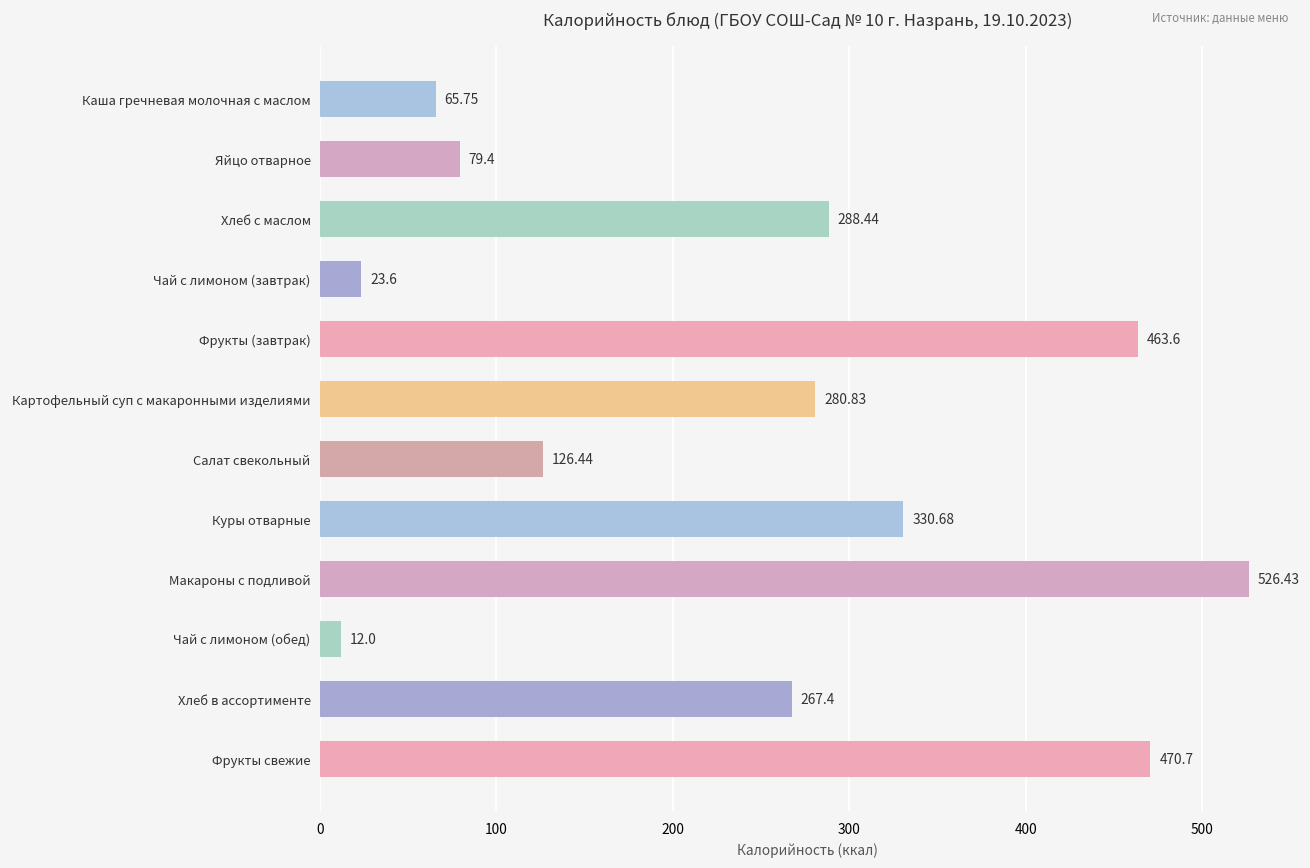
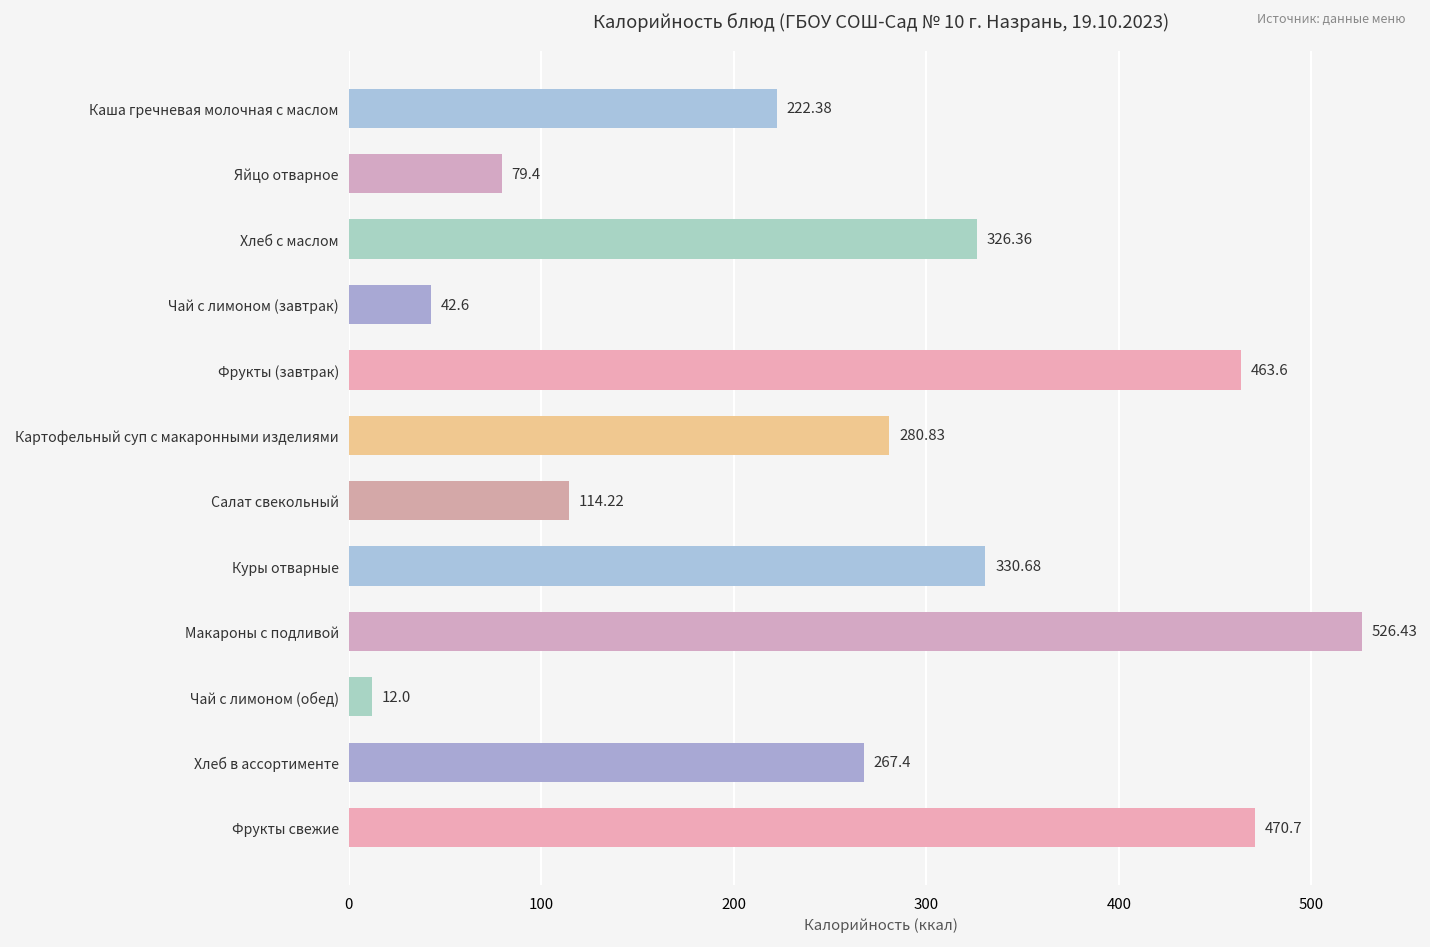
  {
-   "Каша гречневая молочная с маслом": 65.75,
+   "Каша гречневая молочная с маслом": 222.38,
    "Яйцо отварное": 79.4,
-   "Хлеб с маслом": 288.44,
-   "Чай с лимоном (завтрак)": 23.6,
+   "Хлеб с маслом": 326.36,
+   "Чай с лимоном (завтрак)": 42.6,
    "Фрукты (завтрак)": 463.6,
    "Картофельный суп с макаронными изделиями": 280.83,
-   "Салат свекольный": 126.44,
+   "Салат свекольный": 114.22,
    "Куры отварные": 330.68,
    "Макароны с подливой": 526.43,
    "Чай с лимоном (обед)": 12.0,
    "Хлеб в ассортименте": 267.4,
    "Фрукты свежие": 470.7
  }
